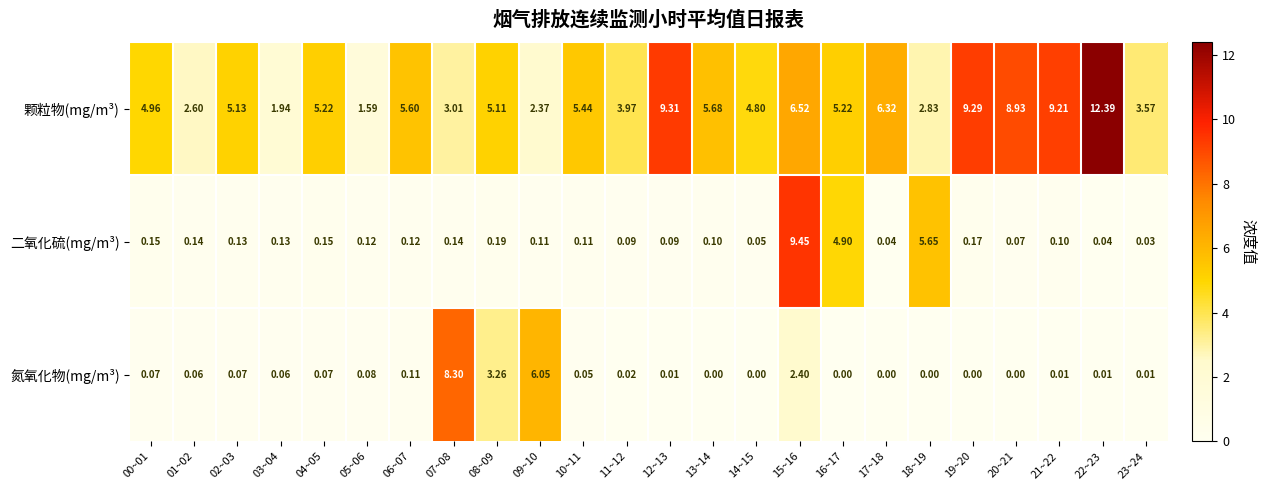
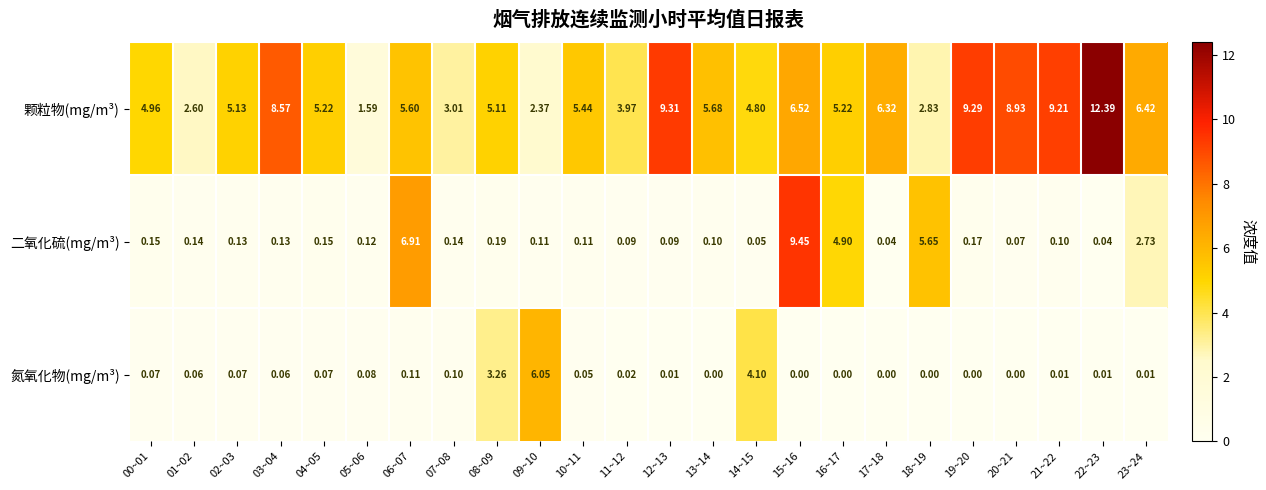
  {
    "颗粒物(mg/m³)": {
      "00~01": 4.96,
      "01~02": 2.60,
      "02~03": 5.13,
-     "03~04": 1.94,
+     "03~04": 8.57,
      "04~05": 5.22,
      "05~06": 1.59,
      "06~07": 5.60,
      "07~08": 3.01,
      "08~09": 5.11,
      "09~10": 2.37,
      "10~11": 5.44,
      "11~12": 3.97,
      "12~13": 9.31,
      "13~14": 5.68,
      "14~15": 4.80,
      "15~16": 6.52,
      "16~17": 5.22,
      "17~18": 6.32,
      "18~19": 2.83,
      "19~20": 9.29,
      "20~21": 8.93,
      "21~22": 9.21,
      "22~23": 12.39,
-     "23~24": 3.57
+     "23~24": 6.42
    },
    "二氧化硫(mg/m³)": {
      "00~01": 0.15,
      "01~02": 0.14,
      "02~03": 0.13,
      "03~04": 0.13,
      "04~05": 0.15,
      "05~06": 0.12,
-     "06~07": 0.12,
+     "06~07": 6.91,
      "07~08": 0.14,
      "08~09": 0.19,
      "09~10": 0.11,
      "10~11": 0.11,
      "11~12": 0.09,
      "12~13": 0.09,
      "13~14": 0.10,
      "14~15": 0.05,
      "15~16": 9.45,
      "16~17": 4.90,
      "17~18": 0.04,
      "18~19": 5.65,
      "19~20": 0.17,
      "20~21": 0.07,
      "21~22": 0.10,
      "22~23": 0.04,
-     "23~24": 0.03
+     "23~24": 2.73
    },
    "氮氧化物(mg/m³)": {
      "00~01": 0.07,
      "01~02": 0.06,
      "02~03": 0.07,
      "03~04": 0.06,
      "04~05": 0.07,
      "05~06": 0.08,
      "06~07": 0.11,
-     "07~08": 8.30,
+     "07~08": 0.10,
      "08~09": 3.26,
      "09~10": 6.05,
      "10~11": 0.05,
      "11~12": 0.02,
      "12~13": 0.01,
      "13~14": 0.00,
-     "14~15": 0.00,
-     "15~16": 2.40,
+     "14~15": 4.10,
+     "15~16": 0.00,
      "16~17": 0.00,
      "17~18": 0.00,
      "18~19": 0.00,
      "19~20": 0.00,
      "20~21": 0.00,
      "21~22": 0.01,
      "22~23": 0.01,
      "23~24": 0.01
    }
  }
